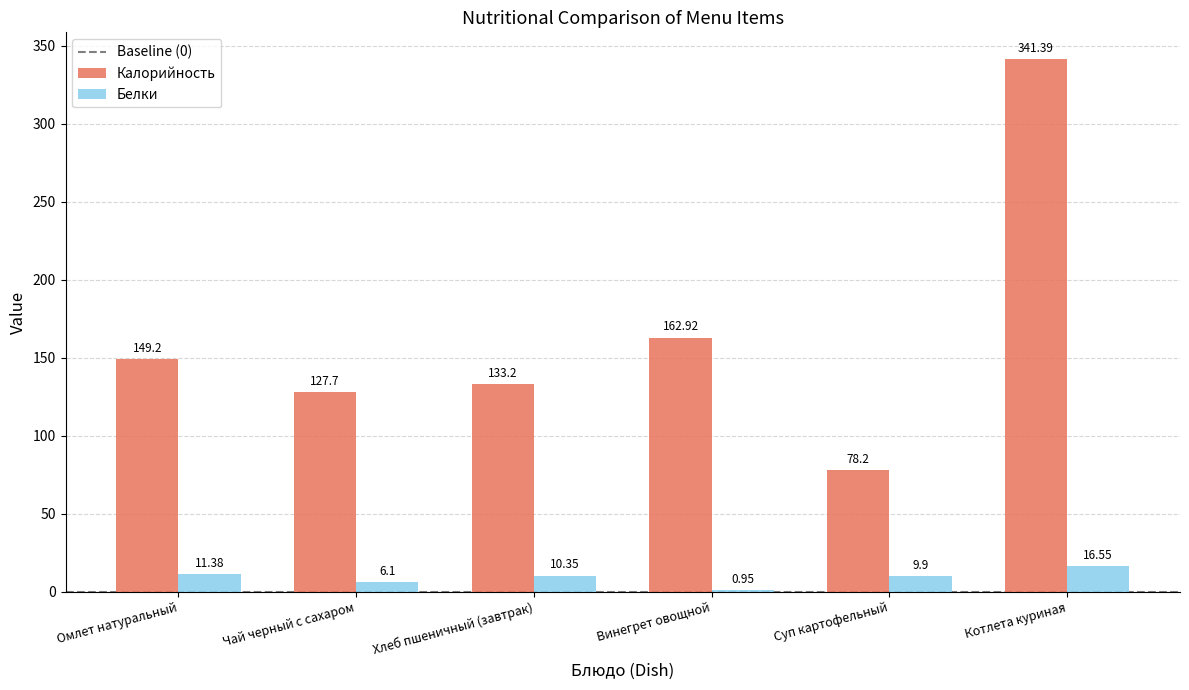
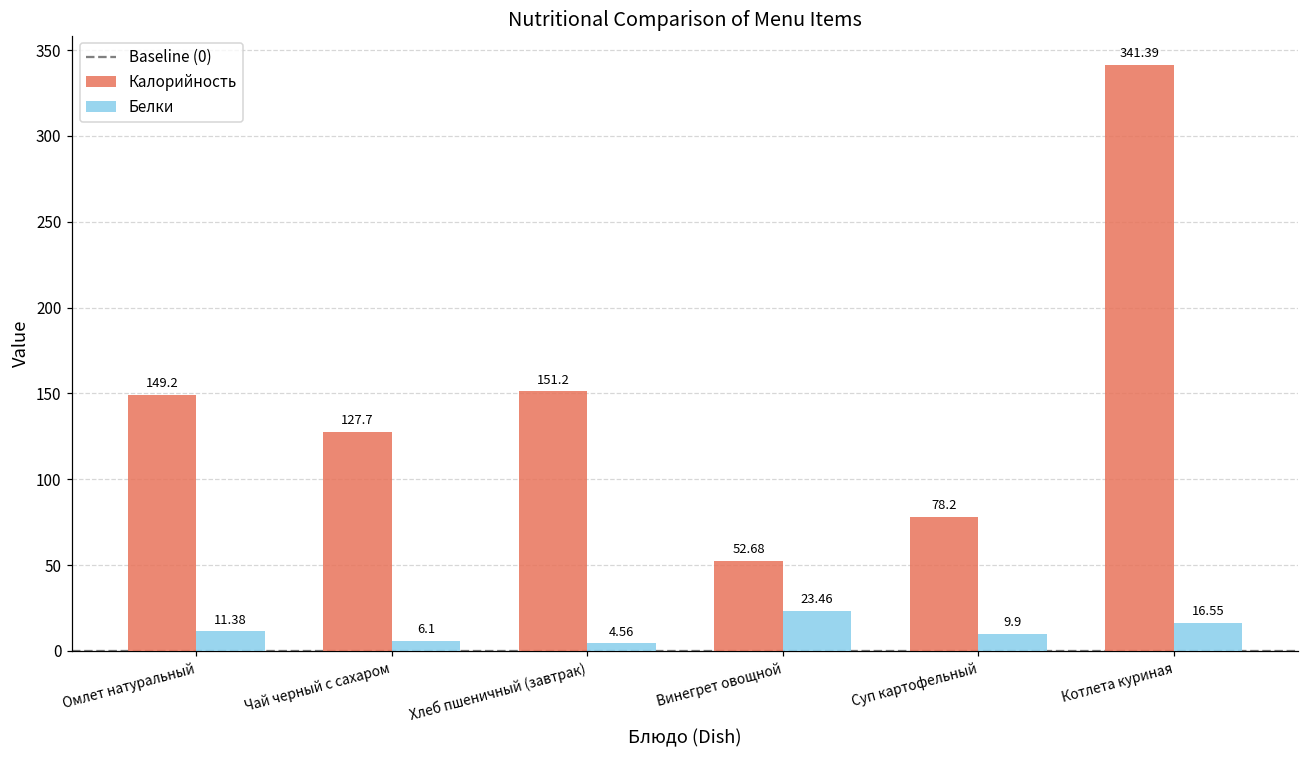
  {
    "Калорийность": {
      "Омлет натуральный": 149.2,
      "Чай черный с сахаром": 127.7,
-     "Хлеб пшеничный (завтрак)": 133.2,
-     "Винегрет овощной": 162.92,
+     "Хлеб пшеничный (завтрак)": 151.2,
+     "Винегрет овощной": 52.68,
      "Суп картофельный": 78.2,
      "Котлета куриная": 341.39
    },
    "Белки": {
      "Омлет натуральный": 11.38,
      "Чай черный с сахаром": 6.1,
-     "Хлеб пшеничный (завтрак)": 10.35,
-     "Винегрет овощной": 0.95,
+     "Хлеб пшеничный (завтрак)": 4.56,
+     "Винегрет овощной": 23.46,
      "Суп картофельный": 9.9,
      "Котлета куриная": 16.55
    }
  }
